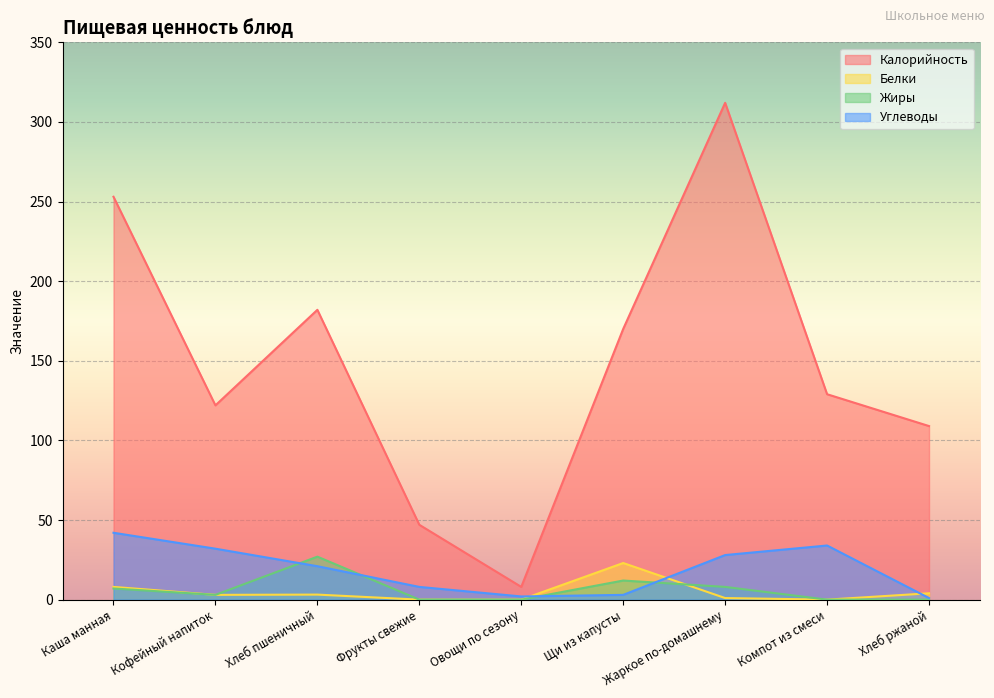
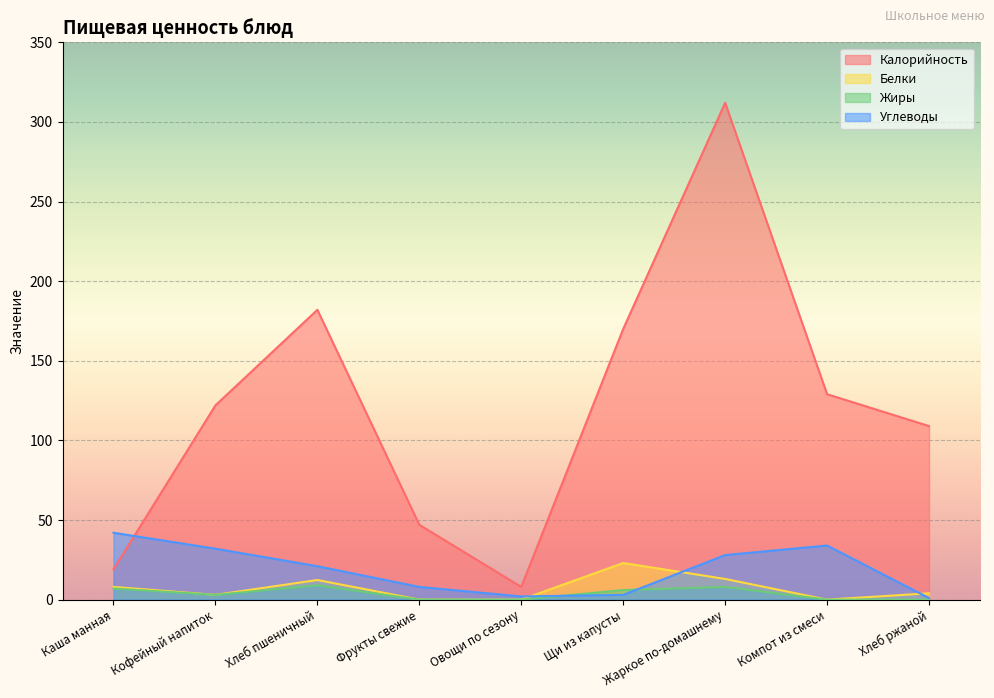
  {
    "Калорийность": {
-     "Каша манная": 253,
+     "Каша манная": 19,
      "Кофейный напиток": 122,
      "Хлеб пшеничный": 182,
      "Фрукты свежие": 47,
      "Овощи по сезону": 8,
      "Щи из капусты": 170,
      "Жаркое по-домашнему": 312,
      "Компот из смеси": 129,
      "Хлеб ржаной": 109
    },
    "Белки": {
-     "Хлеб пшеничный": 3,
+     "Хлеб пшеничный": 12,
      "Щи из капусты": 23,
-     "Жаркое по-домашнему": 1,
+     "Жаркое по-домашнему": 13,
      "Хлеб ржаной": 4
    },
    "Жиры": {
-     "Хлеб пшеничный": 27,
-     "Щи из капусты": 12,
+     "Хлеб пшеничный": 9,
+     "Щи из капусты": 6,
      "Жаркое по-домашнему": 8
    },
    "Углеводы": {
      "Каша манная": 42,
      "Кофейный напиток": 32,
      "Хлеб пшеничный": 21,
      "Фрукты свежие": 8,
      "Овощи по сезону": 2,
      "Щи из капусты": 3,
      "Жаркое по-домашнему": 28,
      "Компот из смеси": 34
    }
  }
